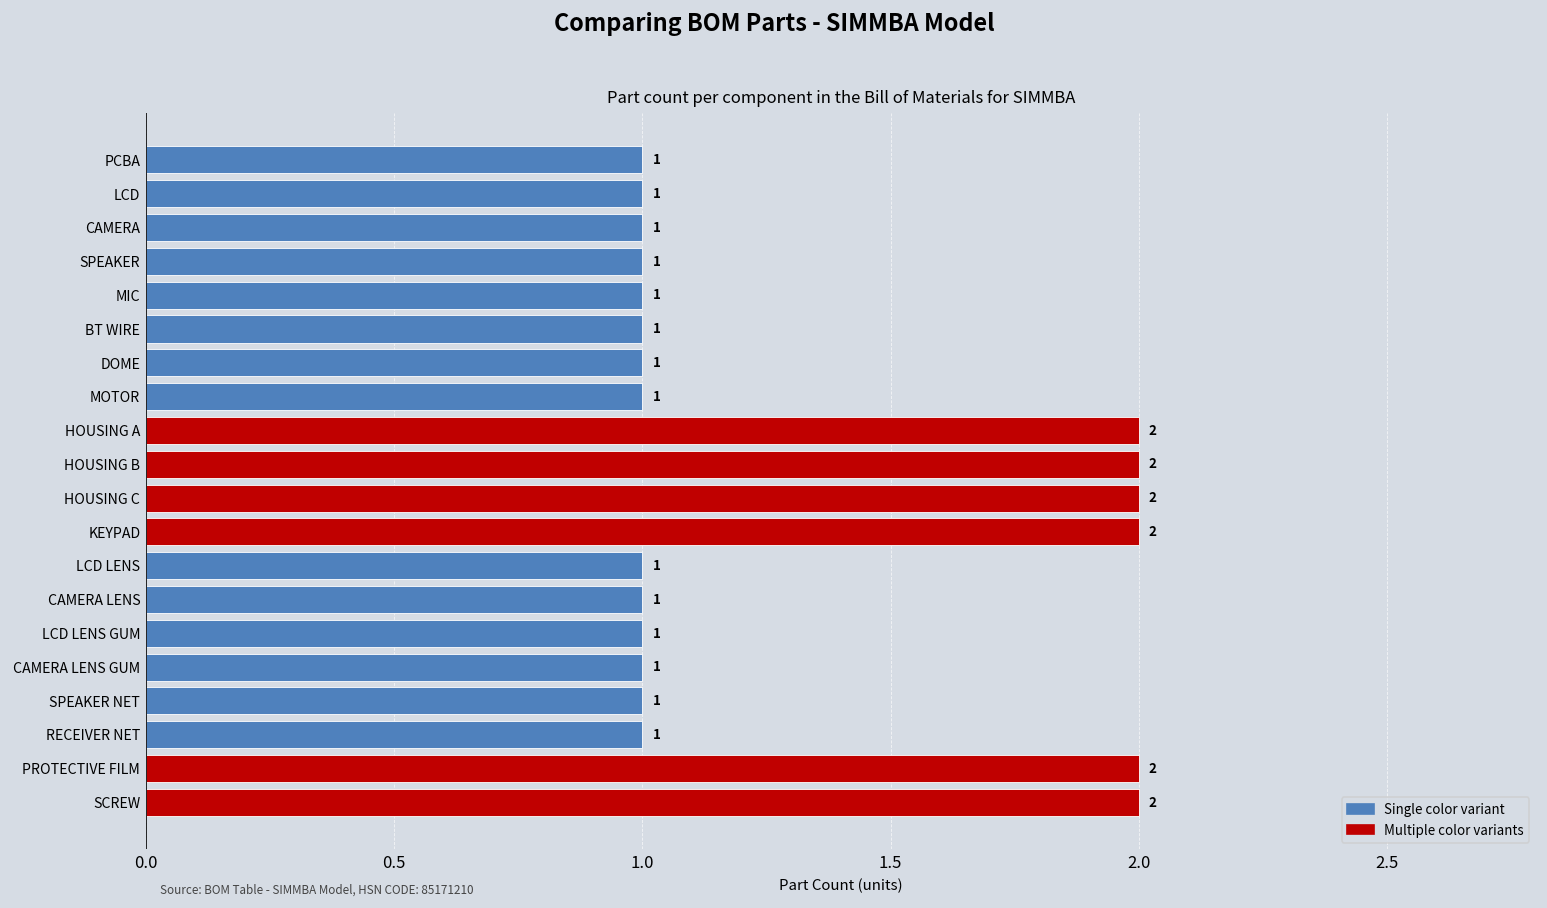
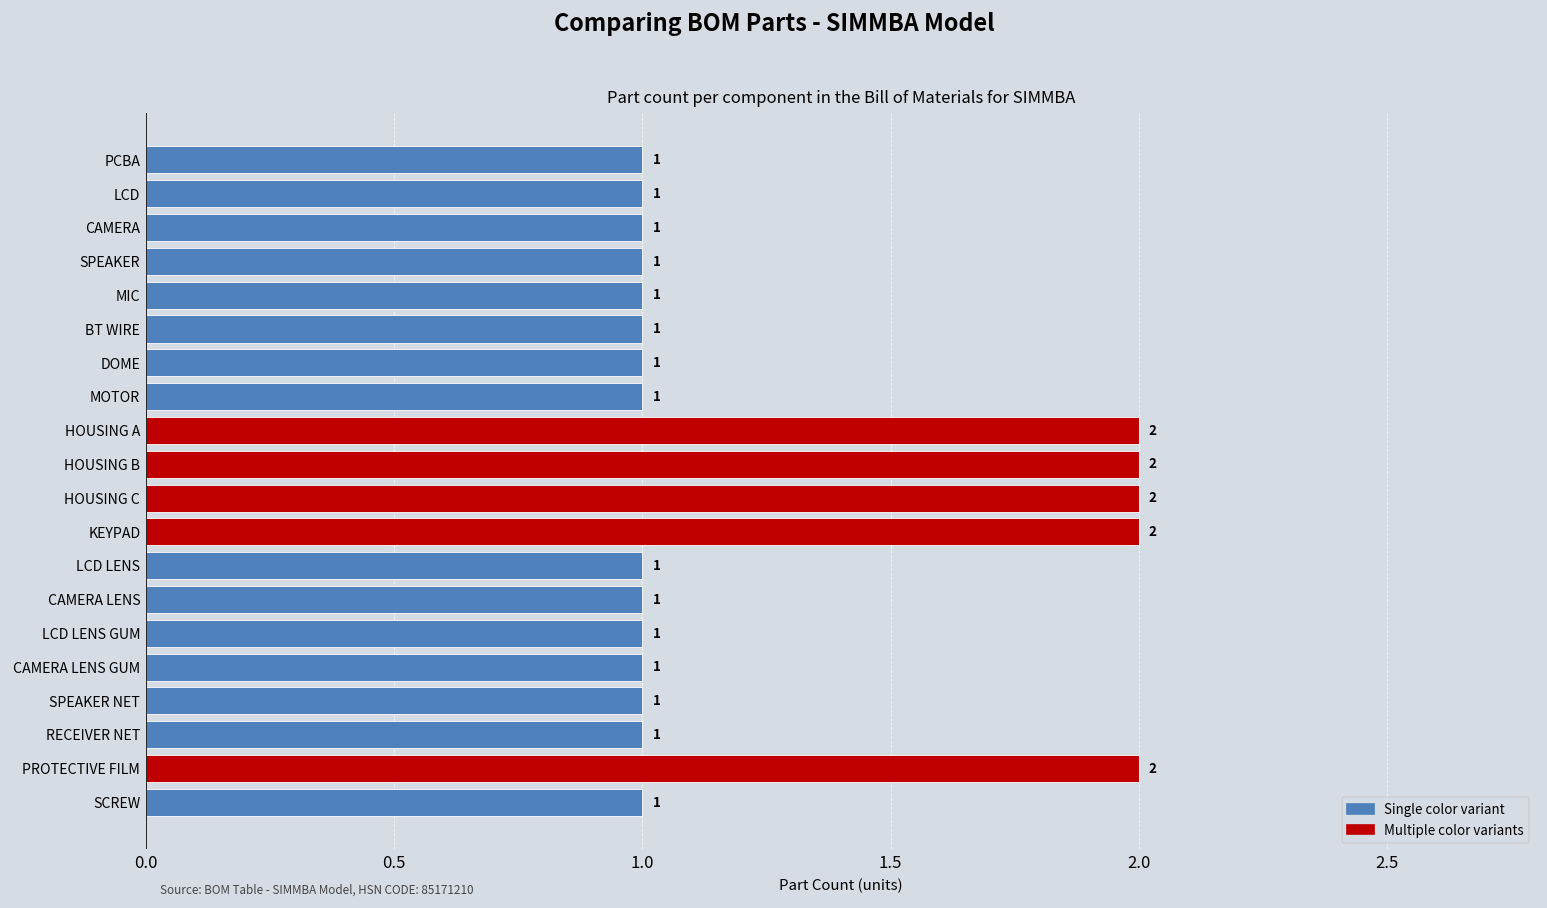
  {
    "PCBA": 1,
    "LCD": 1,
    "CAMERA": 1,
    "SPEAKER": 1,
    "MIC": 1,
    "BT WIRE": 1,
    "DOME": 1,
    "MOTOR": 1,
    "HOUSING A": 2,
    "HOUSING B": 2,
    "HOUSING C": 2,
    "KEYPAD": 2,
    "LCD LENS": 1,
    "CAMERA LENS": 1,
    "LCD LENS GUM": 1,
    "CAMERA LENS GUM": 1,
    "SPEAKER NET": 1,
    "RECEIVER NET": 1,
    "PROTECTIVE FILM": 2,
-   "SCREW": 2
+   "SCREW": 1
  }
